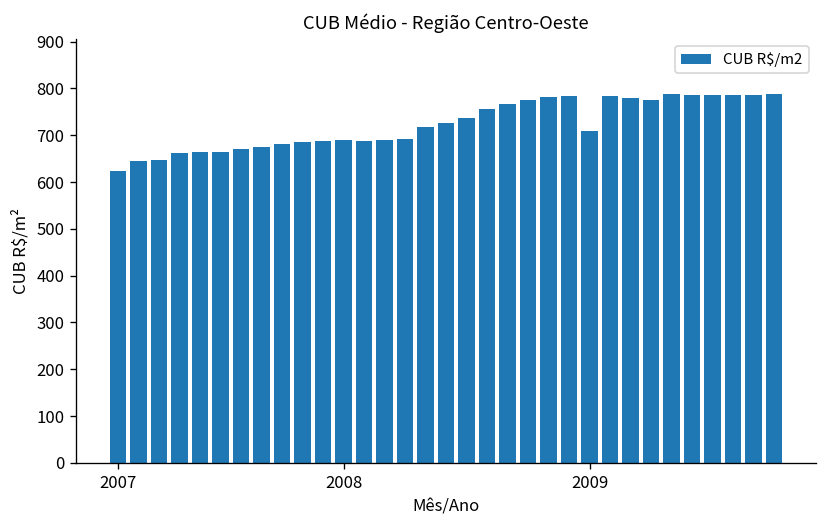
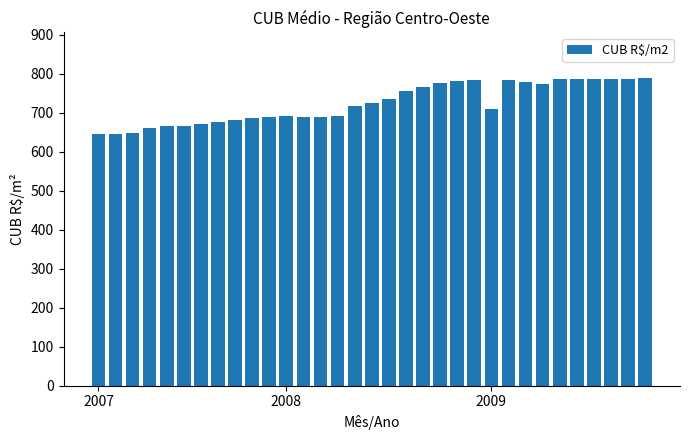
  {
-   "2007": 620,
+   "2007": 650,
    "2008": 690,
    "2009": 710
  }
